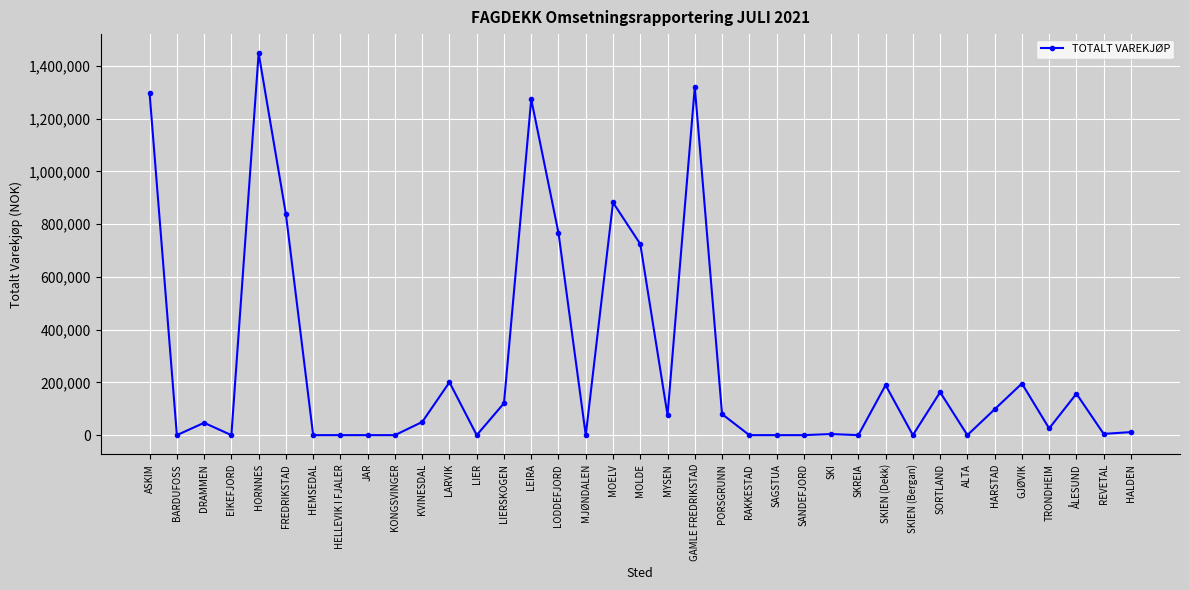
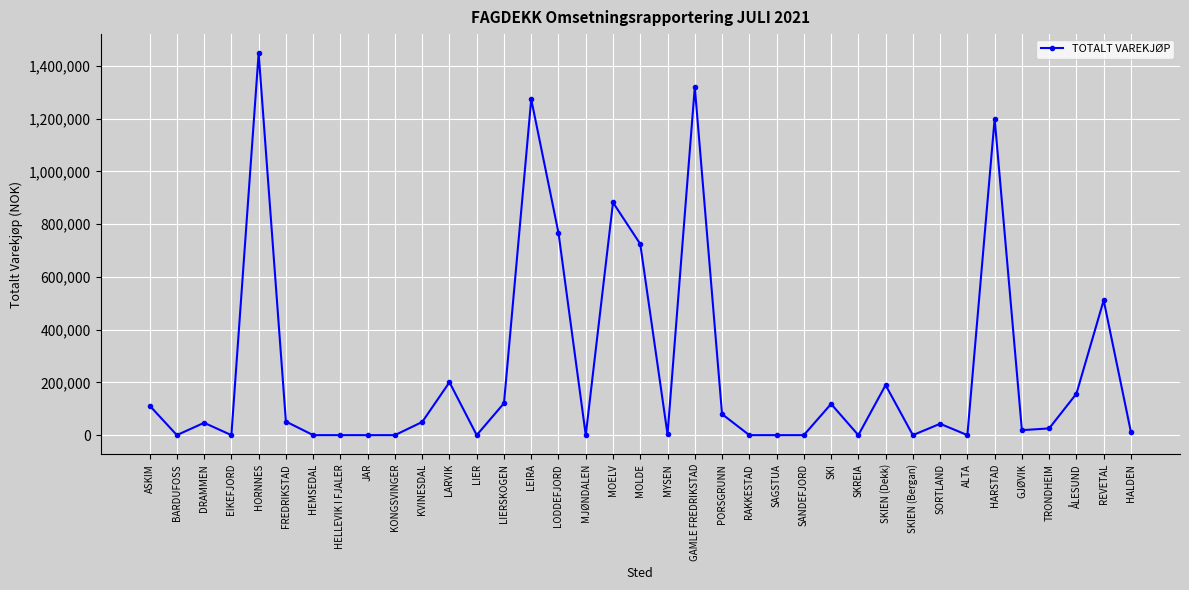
  {
-   "ASKIM": "1,300,000",
+   "ASKIM": "110,000",
    "BARDUFOSS": "0",
    "DRAMMEN": "50,000",
    "EIKEFJORD": "0",
    "HORNNES": "1,450,000",
-   "FREDRIKSTAD": "840,000",
+   "FREDRIKSTAD": "50,000",
    "HEMSEDAL": "0",
    "HELLEVIK I FJALER": "0",
    "JAR": "0",
    "KONGSVINGER": "0",
    "KVINESDAL": "50,000",
    "LARVIK": "200,000",
    "LIER": "0",
    "LIERSKOGEN": "120,000",
    "LEIRA": "1,270,000",
    "LODDEFJORD": "770,000",
    "MJØNDALEN": "0",
    "MOELV": "880,000",
    "MOLDE": "720,000",
-   "MYSEN": "80,000",
+   "MYSEN": "0",
    "GAMLE FREDRIKSTAD": "1,320,000",
    "PORSGRUNN": "80,000",
    "RAKKESTAD": "0",
    "SAGSTUA": "0",
    "SANDEFJORD": "0",
-   "SKI": "0",
+   "SKI": "120,000",
    "SKREIA": "0",
    "SKIEN (Dekk)": "190,000",
    "SKIEN (Bergan)": "0",
-   "SORTLAND": "160,000",
+   "SORTLAND": "40,000",
    "ALTA": "0",
-   "HARSTAD": "100,000",
-   "GJØVIK": "200,000",
+   "HARSTAD": "1,200,000",
+   "GJØVIK": "20,000",
    "TRONDHEIM": "30,000",
    "ÅLESUND": "160,000",
-   "REVETAL": "0",
+   "REVETAL": "510,000",
    "HALDEN": "10,000"
  }
